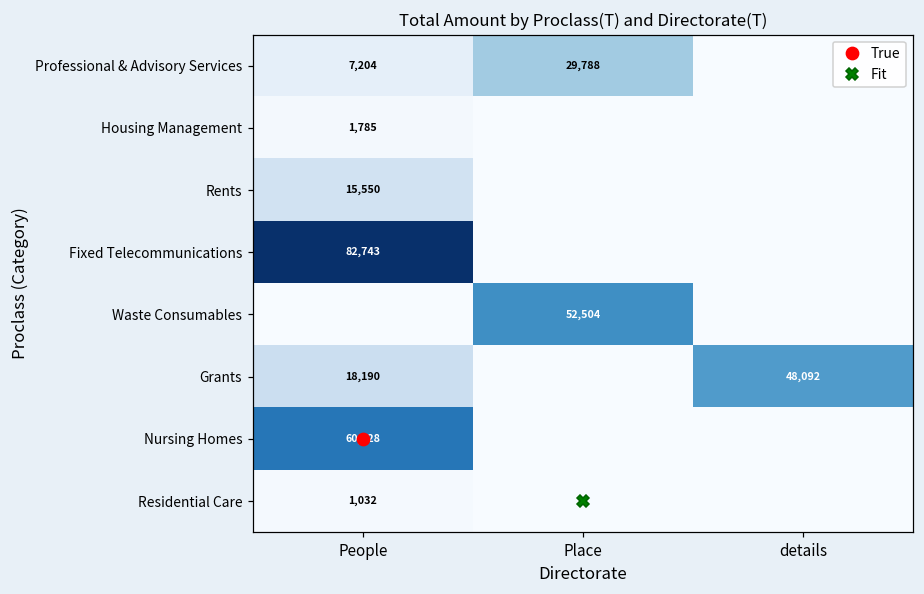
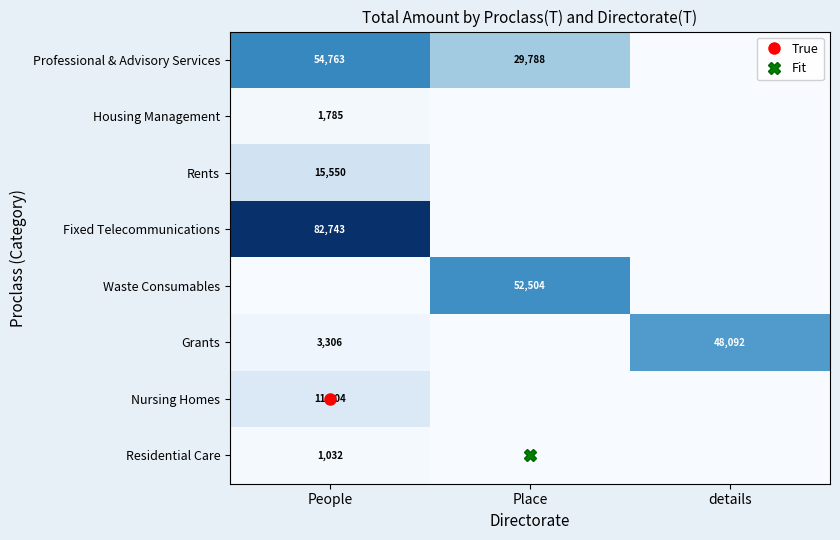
  {
    "Professional & Advisory Services": {
-     "People": "7,204",
+     "People": "54,763",
      "Place": "29,788"
    },
    "Housing Management": {
      "People": "1,785"
    },
    "Rents": {
      "People": "15,550"
    },
    "Fixed Telecommunications": {
      "People": "82,743"
    },
    "Waste Consumables": {
      "Place": "52,504"
    },
    "Grants": {
-     "People": "18,190",
+     "People": "3,306",
      "details": "48,092"
    },
    "Nursing Homes": {
-     "People": "60,128"
+     "People": "11,604"
    },
    "Residential Care": {
      "People": "1,032"
    }
  }
